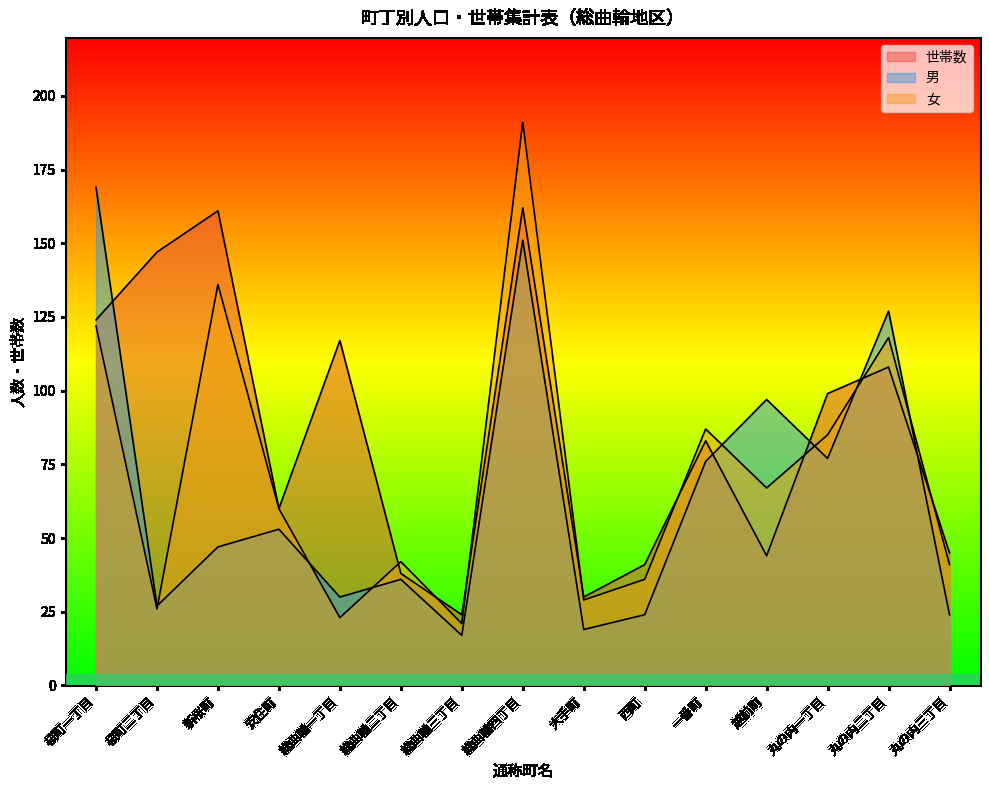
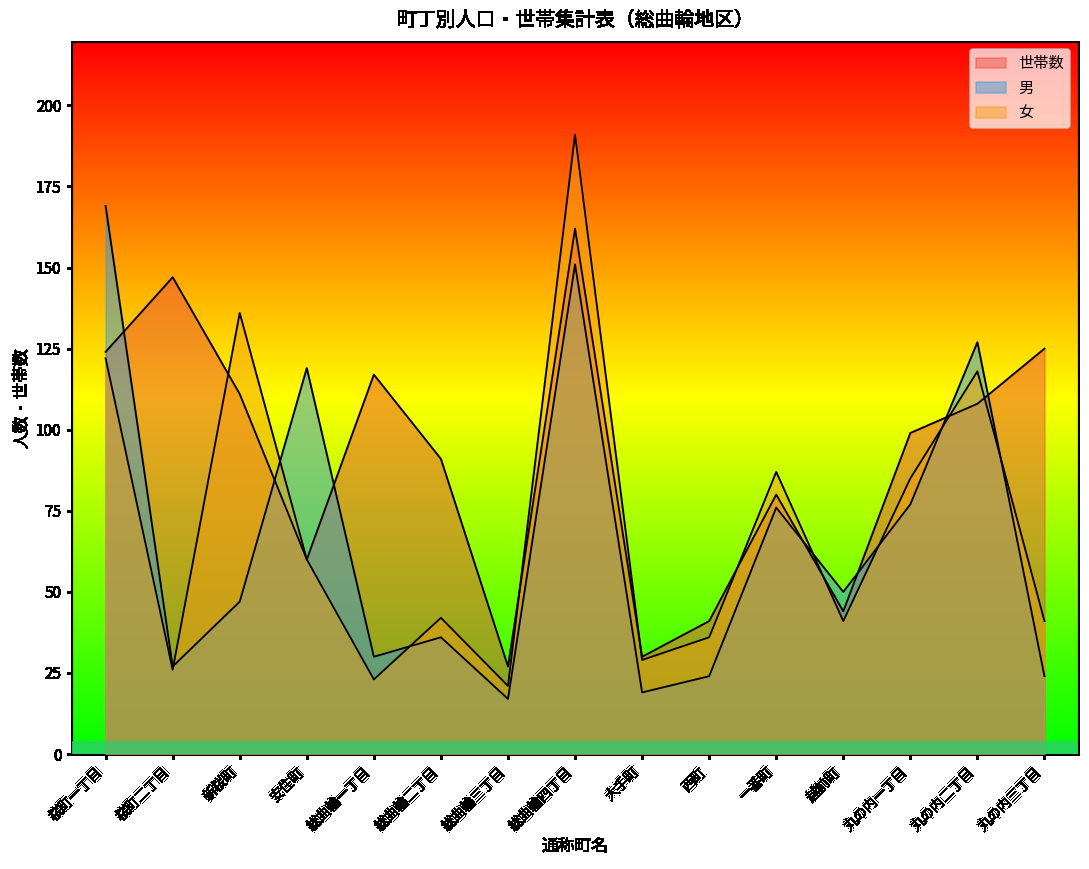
  {
    "世帯数": {
      "桜町一丁目": 124,
      "桜町二丁目": 147,
-     "新桜町": 161,
+     "新桜町": 111,
      "総曲輪一丁目": 117,
-     "総曲輪二丁目": 38,
-     "総曲輪三丁目": 24,
+     "総曲輪二丁目": 91,
+     "総曲輪三丁目": 27,
      "総曲輪四丁目": 162,
      "大手町": 30,
      "西町": 41,
-     "一番町": 83,
+     "一番町": 80,
      "越前町": 44,
      "丸の内一丁目": 99,
      "丸の内二丁目": 108,
-     "丸の内三丁目": 45
+     "丸の内三丁目": 125
    },
    "男": {
      "桜町一丁目": 169,
      "桜町二丁目": 27,
      "新桜町": 47,
-     "安住町": 53,
+     "安住町": 119,
      "総曲輪一丁目": 30,
      "総曲輪二丁目": 36,
      "総曲輪三丁目": 17,
      "総曲輪四丁目": 151,
      "大手町": 19,
      "西町": 24,
      "一番町": 76,
-     "越前町": 97,
+     "越前町": 50,
      "丸の内一丁目": 77,
      "丸の内二丁目": 127,
      "丸の内三丁目": 24
    },
    "女": {
      "桜町一丁目": 122,
      "桜町二丁目": 26,
      "新桜町": 136,
      "総曲輪一丁目": 23,
      "総曲輪二丁目": 42,
      "総曲輪三丁目": 21,
      "総曲輪四丁目": 191,
      "大手町": 29,
      "西町": 36,
      "一番町": 87,
-     "越前町": 67,
+     "越前町": 41,
      "丸の内一丁目": 85,
      "丸の内二丁目": 118,
      "丸の内三丁目": 41
    }
  }
